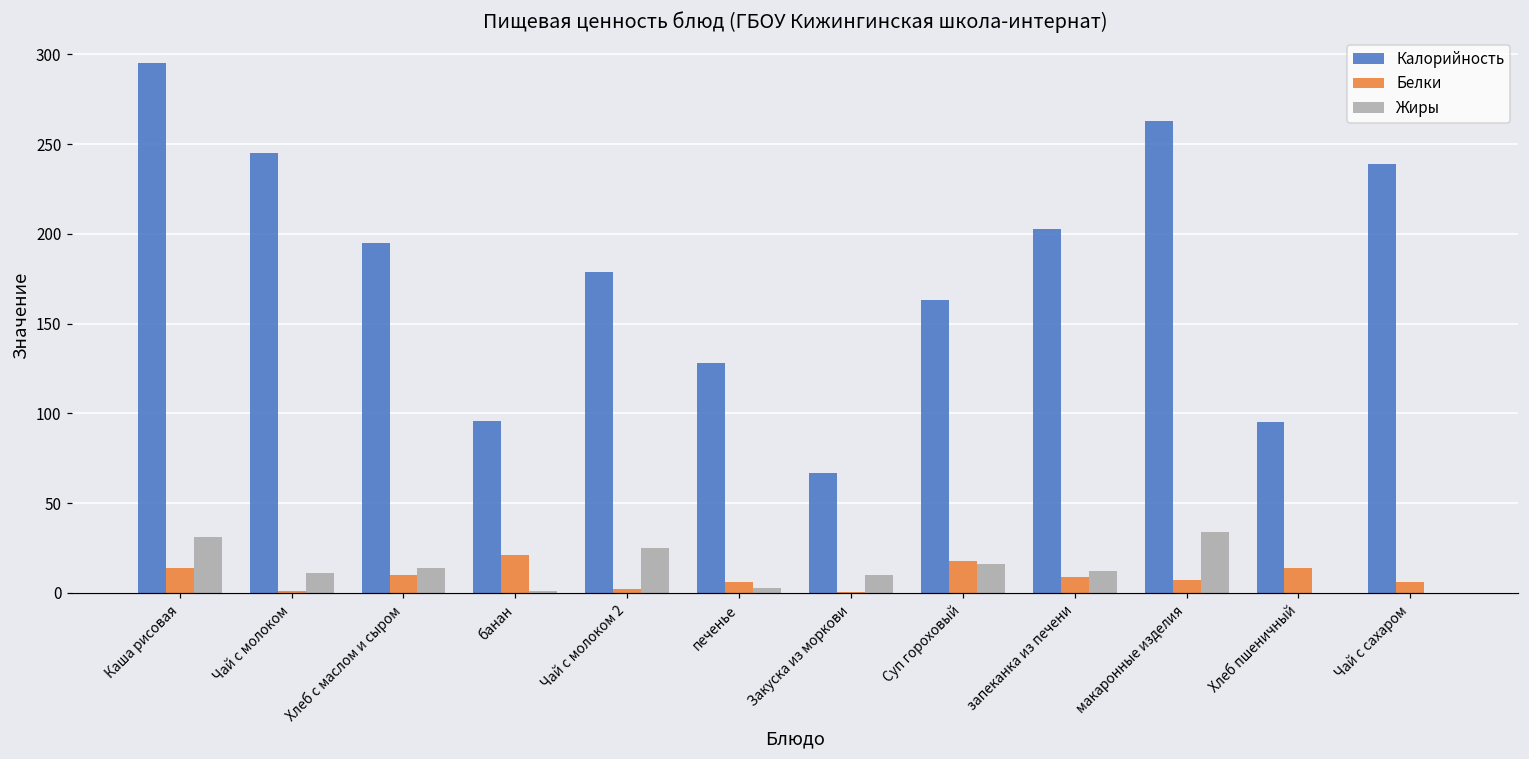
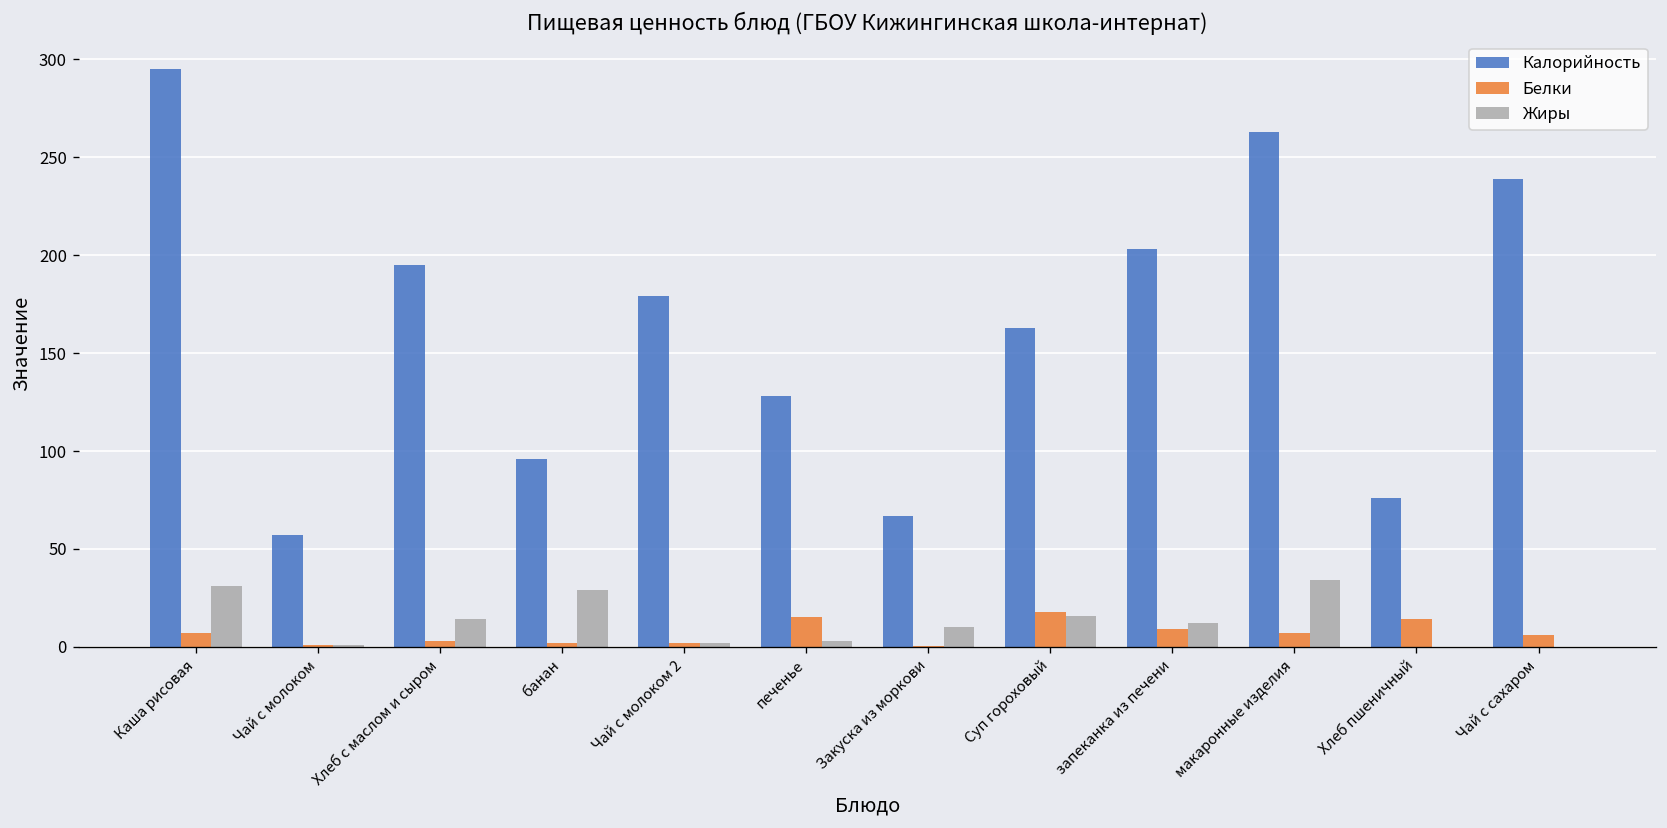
  {
    "Калорийность": {
      "Каша рисовая": 295,
-     "Чай с молоком": 245,
+     "Чай с молоком": 57,
      "Хлеб с маслом и сыром": 195,
      "банан": 96,
      "Чай с молоком 2": 179,
      "печенье": 128,
      "Закуска из моркови": 67,
      "Суп гороховый": 163,
      "запеканка из печени": 203,
      "макаронные изделия": 263,
-     "Хлеб пшеничный": 95,
+     "Хлеб пшеничный": 76,
      "Чай с сахаром": 239
    },
    "Белки": {
-     "Каша рисовая": 14,
-     "Хлеб с маслом и сыром": 10,
-     "банан": 21,
+     "Каша рисовая": 7,
+     "Хлеб с маслом и сыром": 3,
+     "банан": 2,
      "Чай с молоком 2": 2,
-     "печенье": 6,
+     "печенье": 15,
      "Суп гороховый": 18,
      "запеканка из печени": 9,
      "макаронные изделия": 7,
      "Хлеб пшеничный": 14,
      "Чай с сахаром": 6
    },
    "Жиры": {
      "Каша рисовая": 31,
-     "Чай с молоком": 11,
+     "Чай с молоком": 1,
      "Хлеб с маслом и сыром": 14,
-     "банан": 1,
-     "Чай с молоком 2": 25,
+     "банан": 29,
+     "Чай с молоком 2": 2,
      "печенье": 3,
      "Закуска из моркови": 10,
      "Суп гороховый": 16,
      "запеканка из печени": 12,
      "макаронные изделия": 34,
      "Хлеб пшеничный": 0,
      "Чай с сахаром": 0
    }
  }
